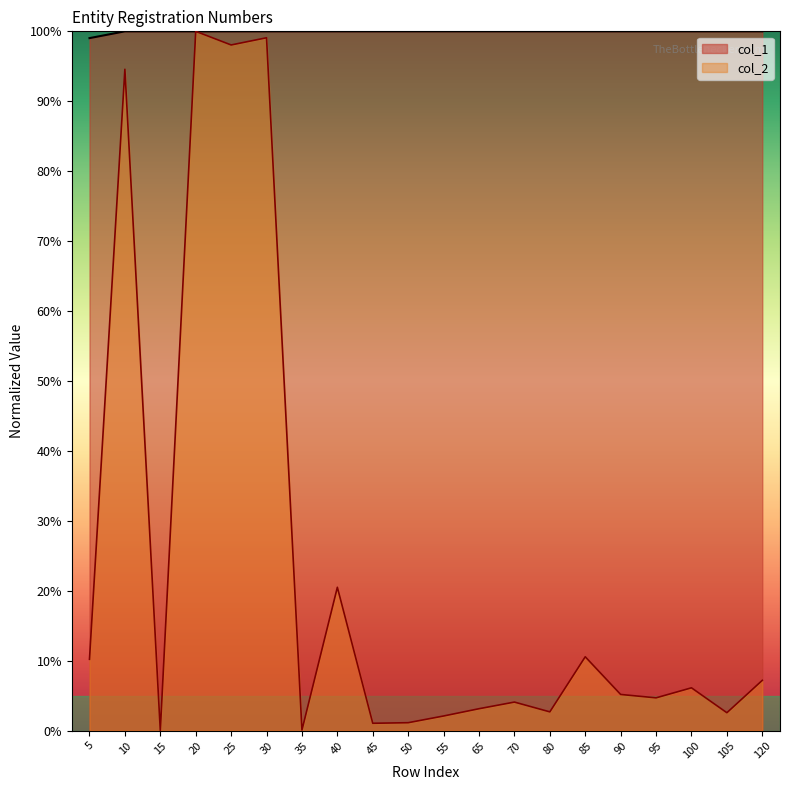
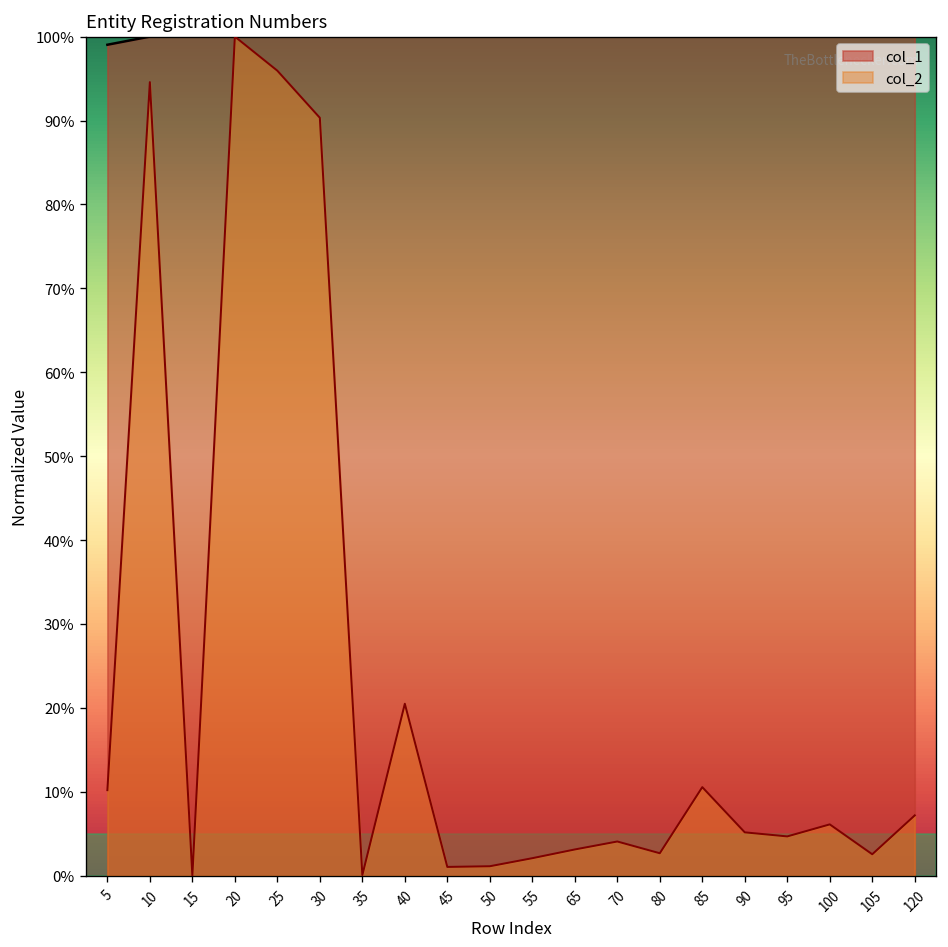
  {
    "col_1": {
      "5": "99%",
      "10": "100%",
      "15": "100%",
      "25": "100%",
      "30": "100%",
      "35": "100%",
      "40": "100%",
      "45": "100%",
      "50": "100%",
      "55": "100%",
      "65": "100%",
      "70": "100%",
      "80": "100%",
      "85": "100%",
      "90": "100%",
      "95": "100%",
      "100": "100%",
      "105": "100%",
      "120": "100%"
    },
    "col_2": {
      "5": "10%",
      "10": "95%",
-     "25": "98%",
-     "30": "99%",
+     "25": "96%",
+     "30": "90%",
      "40": "20%",
      "85": "11%",
      "90": "5%",
      "100": "6%",
      "120": "7%"
    }
  }
